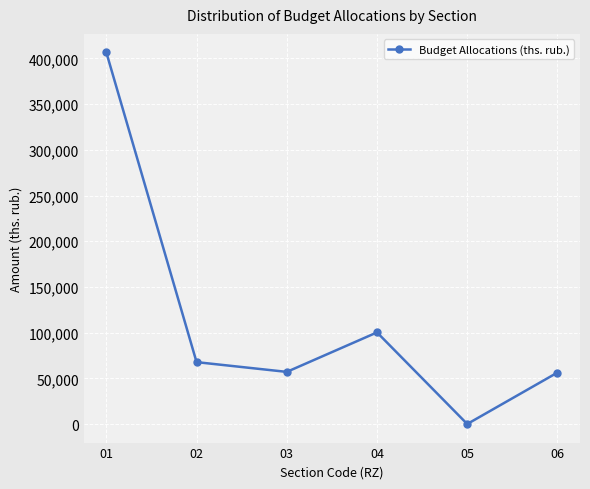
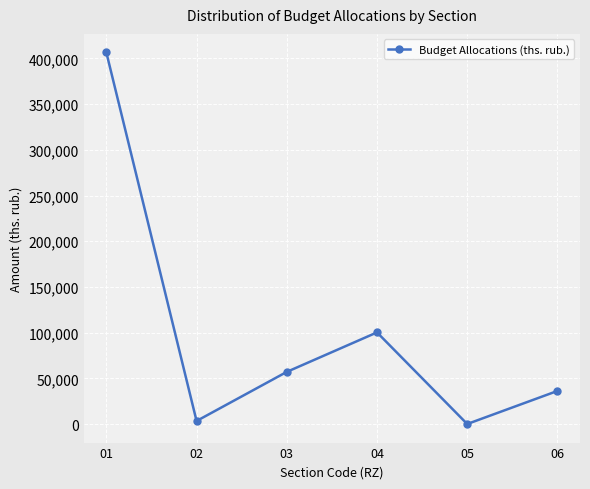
  {
    "01": "410,000",
-   "02": "70,000",
+   "02": "0",
    "03": "60,000",
    "04": "100,000",
    "05": "0",
-   "06": "60,000"
+   "06": "40,000"
  }
